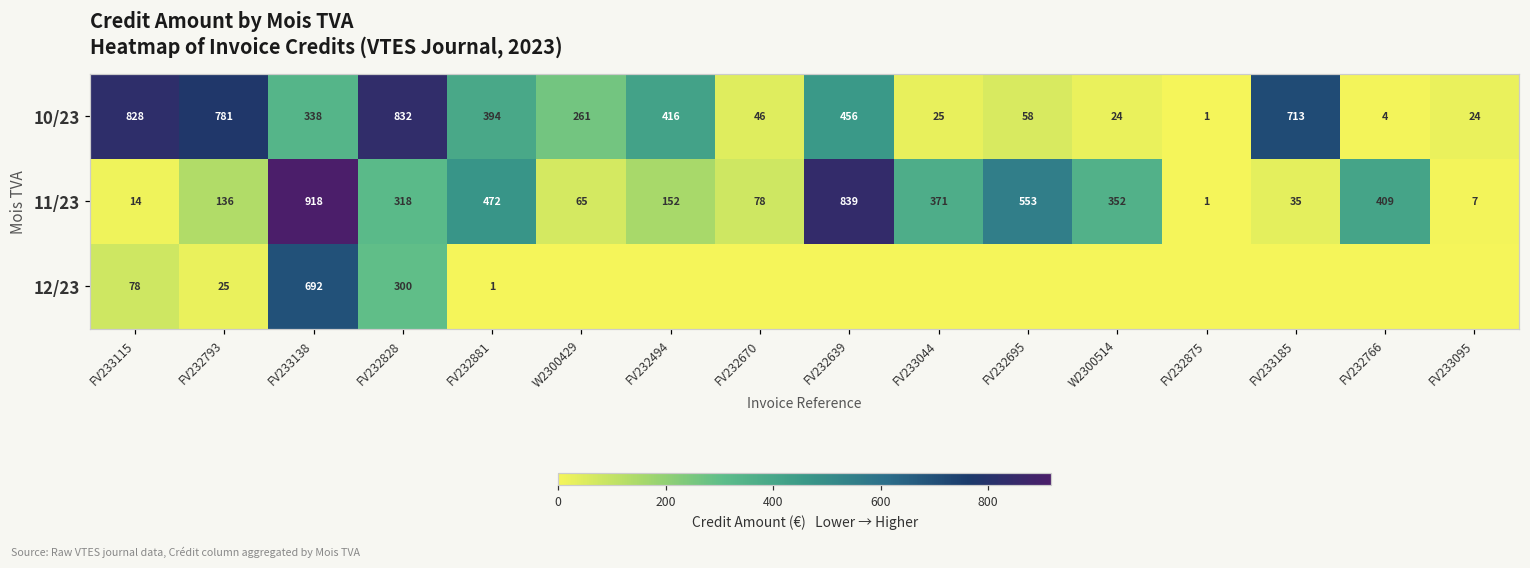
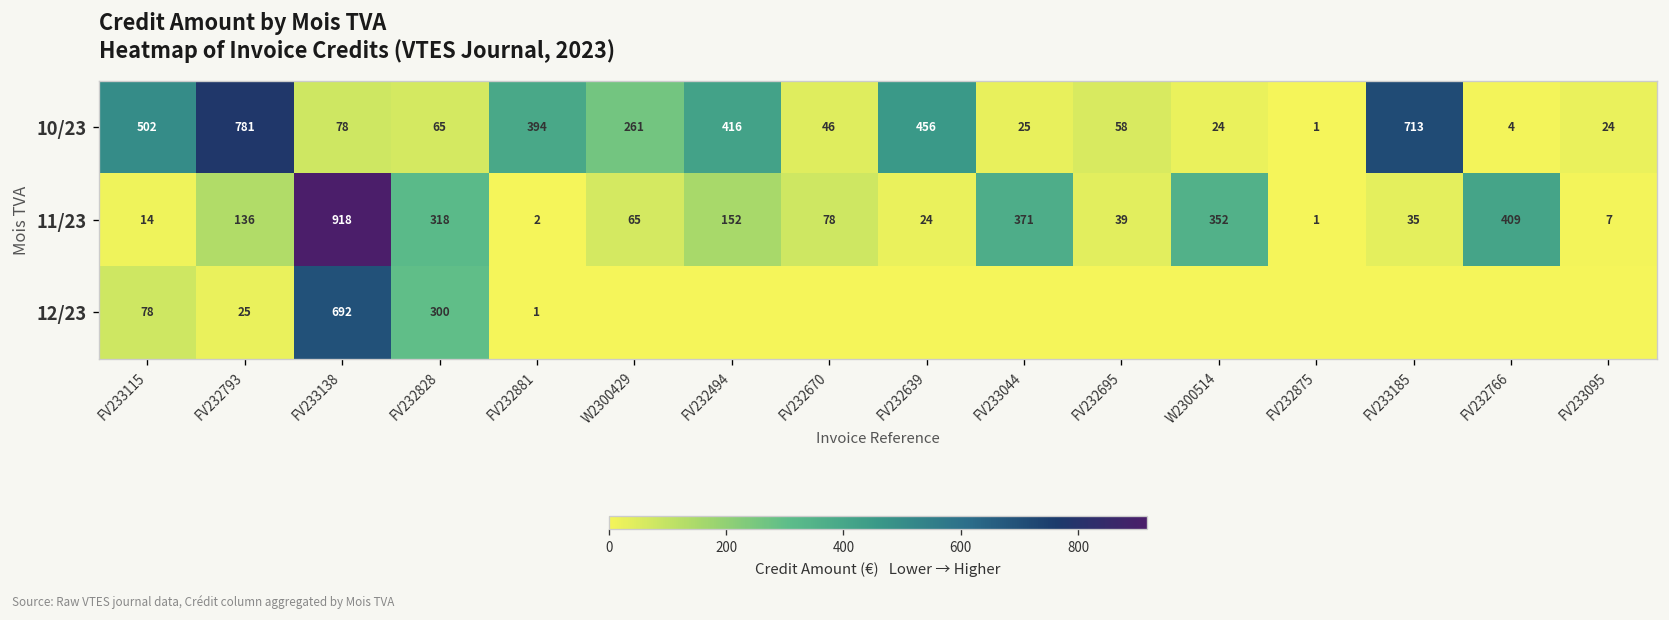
  {
    "10/23": {
-     "FV233115": 828,
+     "FV233115": 502,
      "FV232793": 781,
-     "FV233138": 338,
-     "FV232828": 832,
+     "FV233138": 78,
+     "FV232828": 65,
      "FV232881": 394,
      "W2300429": 261,
      "FV232494": 416,
      "FV232670": 46,
      "FV232639": 456,
      "FV233044": 25,
      "FV232695": 58,
      "W2300514": 24,
      "FV232875": 1,
      "FV233185": 713,
      "FV232766": 4,
      "FV233095": 24
    },
    "11/23": {
      "FV233115": 14,
      "FV232793": 136,
      "FV233138": 918,
      "FV232828": 318,
-     "FV232881": 472,
+     "FV232881": 2,
      "W2300429": 65,
      "FV232494": 152,
      "FV232670": 78,
-     "FV232639": 839,
+     "FV232639": 24,
      "FV233044": 371,
-     "FV232695": 553,
+     "FV232695": 39,
      "W2300514": 352,
      "FV232875": 1,
      "FV233185": 35,
      "FV232766": 409,
      "FV233095": 7
    },
    "12/23": {
      "FV233115": 78,
      "FV232793": 25,
      "FV233138": 692,
      "FV232828": 300,
      "FV232881": 1
    }
  }
